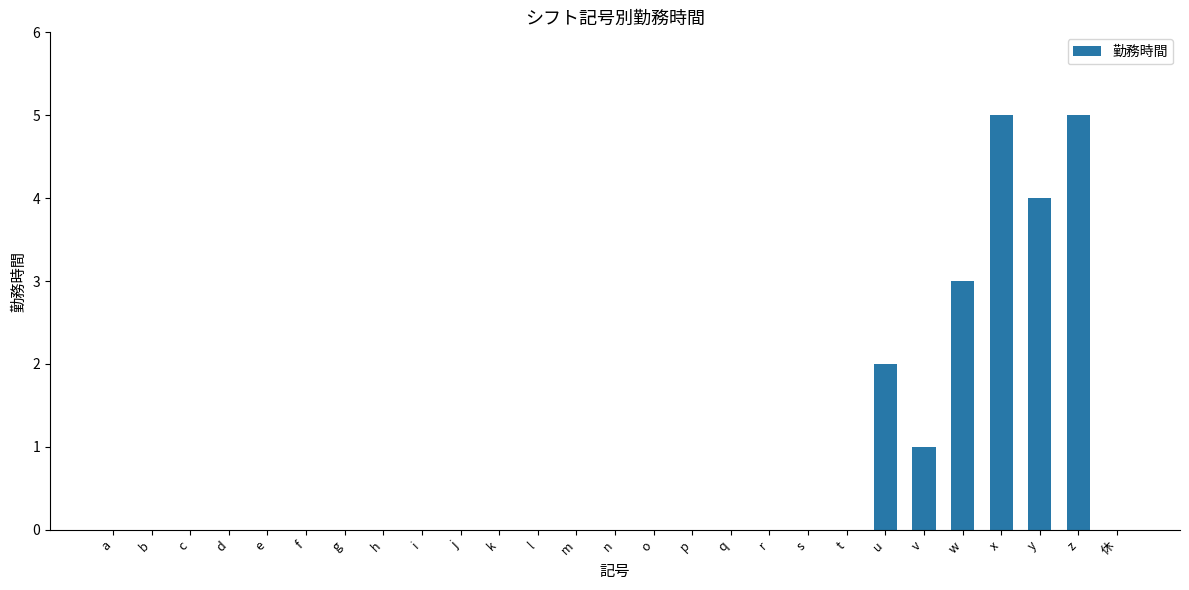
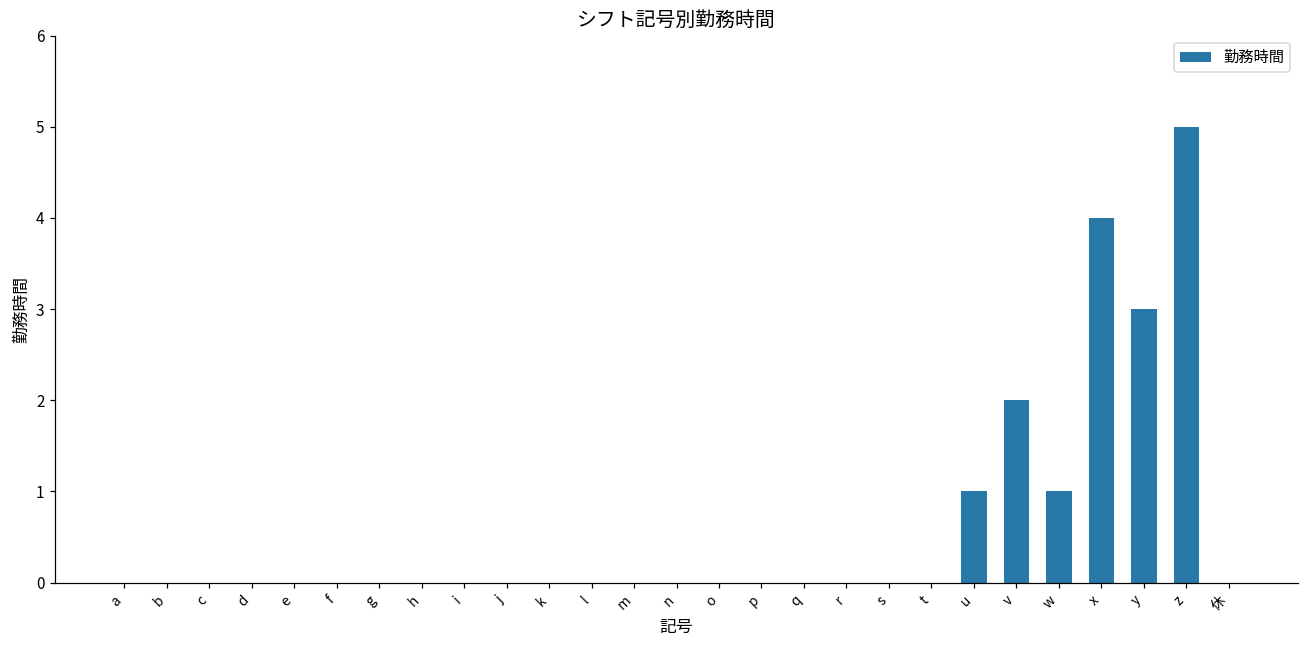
  {
    "a": 0,
    "b": 0,
    "c": 0,
    "d": 0,
    "e": 0,
    "f": 0,
    "g": 0,
    "h": 0,
    "i": 0,
    "j": 0,
    "k": 0,
    "l": 0,
    "m": 0,
    "n": 0,
    "o": 0,
    "p": 0,
    "q": 0,
    "r": 0,
    "s": 0,
    "t": 0,
-   "u": 2,
-   "v": 1,
-   "w": 3,
-   "x": 5,
-   "y": 4,
+   "u": 1,
+   "v": 2,
+   "w": 1,
+   "x": 4,
+   "y": 3,
    "z": 5,
    "休": 0
  }
